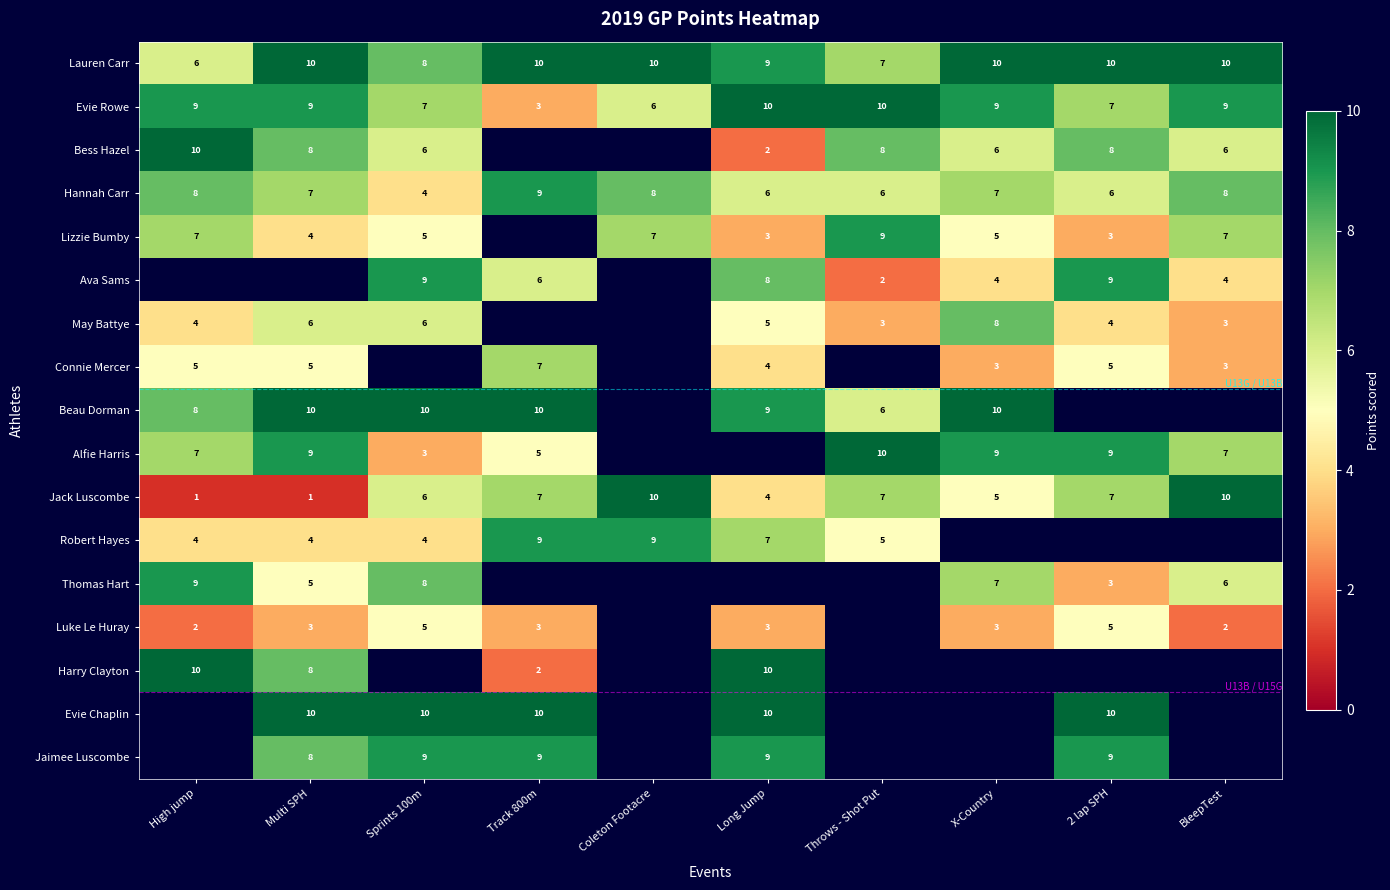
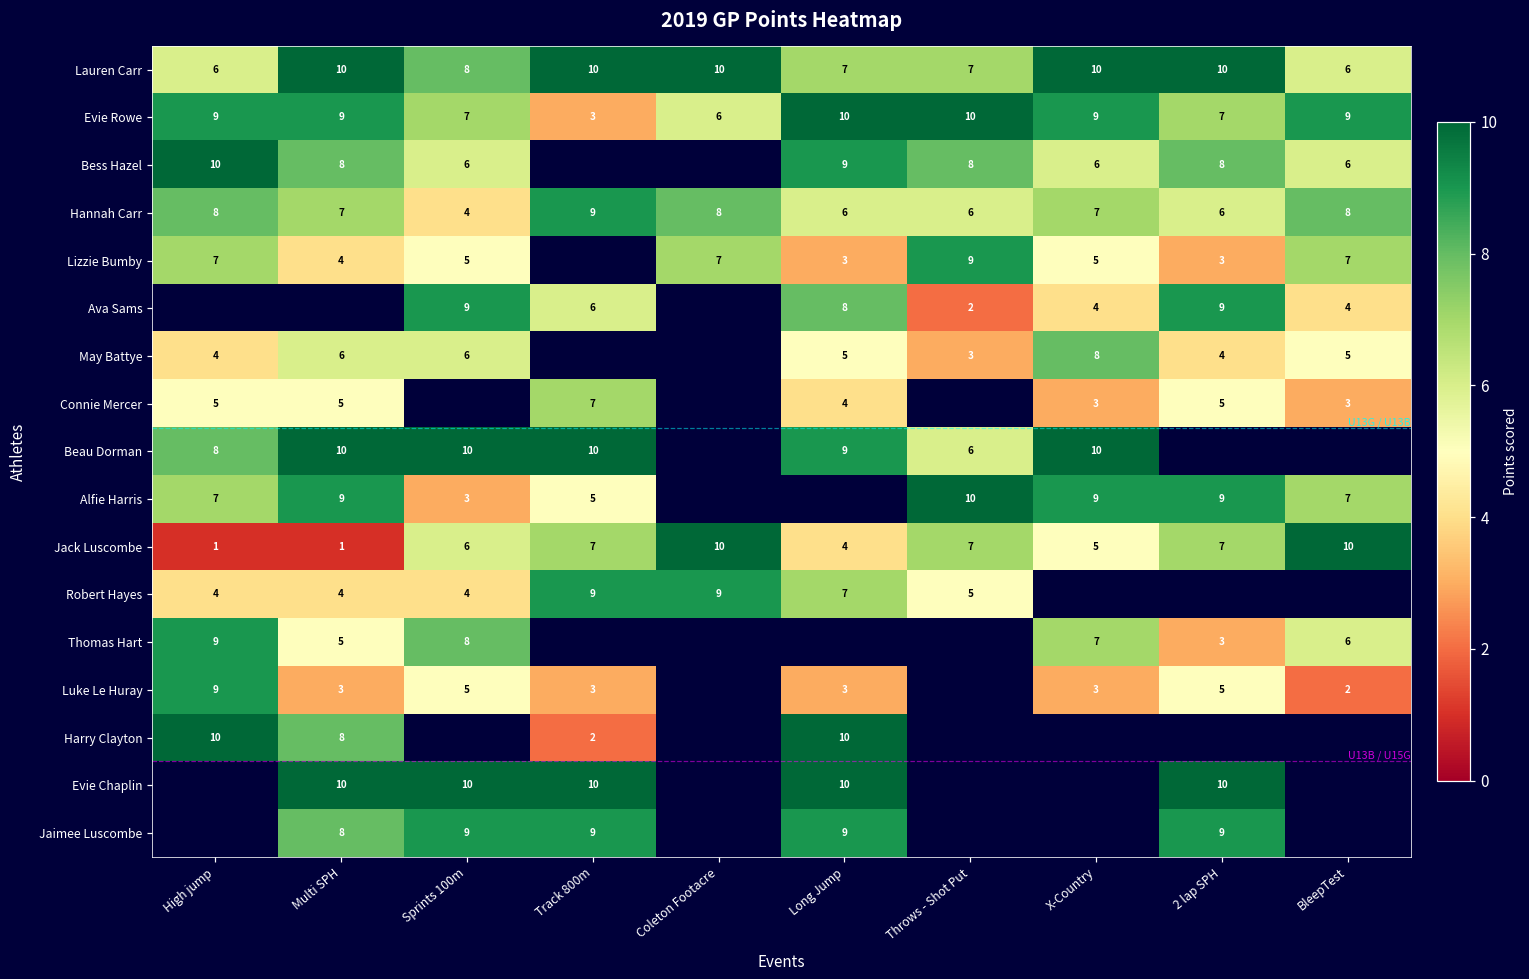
  {
    "Lauren Carr": {
      "High jump": 6,
      "Multi SPH": 10,
      "Sprints 100m": 8,
      "Track 800m": 10,
      "Coleton Footacre": 10,
-     "Long Jump": 9,
+     "Long Jump": 7,
      "Throws - Shot Put": 7,
      "X-Country": 10,
      "2 lap SPH": 10,
-     "BleepTest": 10
+     "BleepTest": 6
    },
    "Evie Rowe": {
      "High jump": 9,
      "Multi SPH": 9,
      "Sprints 100m": 7,
      "Track 800m": 3,
      "Coleton Footacre": 6,
      "Long Jump": 10,
      "Throws - Shot Put": 10,
      "X-Country": 9,
      "2 lap SPH": 7,
      "BleepTest": 9
    },
    "Bess Hazel": {
      "High jump": 10,
      "Multi SPH": 8,
      "Sprints 100m": 6,
-     "Long Jump": 2,
+     "Long Jump": 9,
      "Throws - Shot Put": 8,
      "X-Country": 6,
      "2 lap SPH": 8,
      "BleepTest": 6
    },
    "Hannah Carr": {
      "High jump": 8,
      "Multi SPH": 7,
      "Sprints 100m": 4,
      "Track 800m": 9,
      "Coleton Footacre": 8,
      "Long Jump": 6,
      "Throws - Shot Put": 6,
      "X-Country": 7,
      "2 lap SPH": 6,
      "BleepTest": 8
    },
    "Lizzie Bumby": {
      "High jump": 7,
      "Multi SPH": 4,
      "Sprints 100m": 5,
      "Coleton Footacre": 7,
      "Long Jump": 3,
      "Throws - Shot Put": 9,
      "X-Country": 5,
      "2 lap SPH": 3,
      "BleepTest": 7
    },
    "Ava Sams": {
      "Sprints 100m": 9,
      "Track 800m": 6,
      "Long Jump": 8,
      "Throws - Shot Put": 2,
      "X-Country": 4,
      "2 lap SPH": 9,
      "BleepTest": 4
    },
    "May Battye": {
      "High jump": 4,
      "Multi SPH": 6,
      "Sprints 100m": 6,
      "Long Jump": 5,
      "Throws - Shot Put": 3,
      "X-Country": 8,
      "2 lap SPH": 4,
-     "BleepTest": 3
+     "BleepTest": 5
    },
    "Connie Mercer": {
      "High jump": 5,
      "Multi SPH": 5,
      "Track 800m": 7,
      "Long Jump": 4,
      "X-Country": 3,
      "2 lap SPH": 5
    },
    "Beau Dorman": {
      "High jump": 8,
      "Multi SPH": 10,
      "Sprints 100m": 10,
      "Track 800m": 10,
      "Long Jump": 9,
      "Throws - Shot Put": 6,
      "X-Country": 10
    },
    "Alfie Harris": {
      "High jump": 7,
      "Multi SPH": 9,
      "Sprints 100m": 3,
      "Track 800m": 5,
      "Throws - Shot Put": 10,
      "X-Country": 9,
      "2 lap SPH": 9,
      "BleepTest": 7
    },
    "Jack Luscombe": {
      "High jump": 1,
      "Multi SPH": 1,
      "Sprints 100m": 6,
      "Track 800m": 7,
      "Coleton Footacre": 10,
      "Long Jump": 4,
      "Throws - Shot Put": 7,
      "X-Country": 5,
      "2 lap SPH": 7,
      "BleepTest": 10
    },
    "Robert Hayes": {
      "High jump": 4,
      "Multi SPH": 4,
      "Sprints 100m": 4,
      "Track 800m": 9,
      "Coleton Footacre": 9,
      "Long Jump": 7,
      "Throws - Shot Put": 5
    },
    "Thomas Hart": {
      "High jump": 9,
      "Multi SPH": 5,
      "Sprints 100m": 8,
      "X-Country": 7,
      "2 lap SPH": 3,
      "BleepTest": 6
    },
    "Luke Le Huray": {
-     "High jump": 2,
+     "High jump": 9,
      "Multi SPH": 3,
      "Sprints 100m": 5,
      "Track 800m": 3,
      "Long Jump": 3,
      "X-Country": 3,
      "2 lap SPH": 5,
      "BleepTest": 2
    },
    "Harry Clayton": {
      "High jump": 10,
      "Multi SPH": 8,
      "Track 800m": 2,
      "Long Jump": 10
    },
    "Evie Chaplin": {
      "Multi SPH": 10,
      "Sprints 100m": 10,
      "Track 800m": 10,
      "Long Jump": 10,
      "2 lap SPH": 10
    },
    "Jaimee Luscombe": {
      "Multi SPH": 8,
      "Sprints 100m": 9,
      "Track 800m": 9,
      "Long Jump": 9,
      "2 lap SPH": 9
    }
  }
